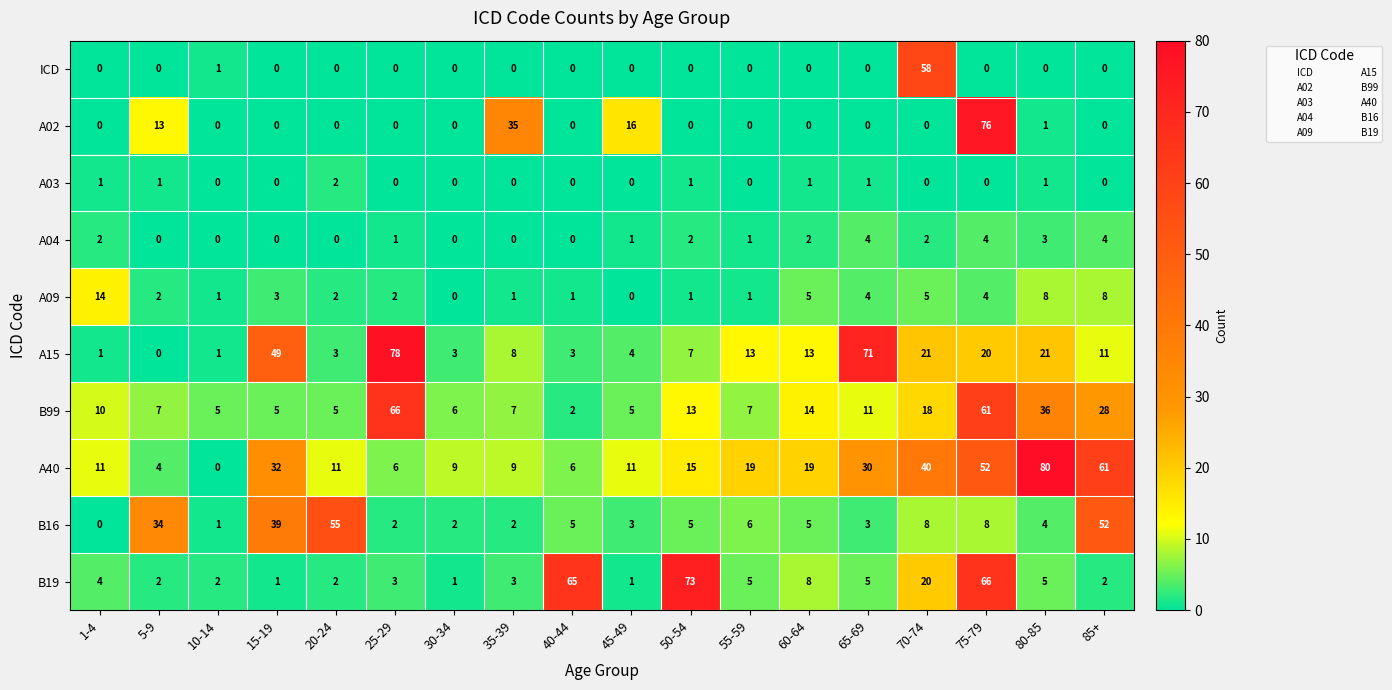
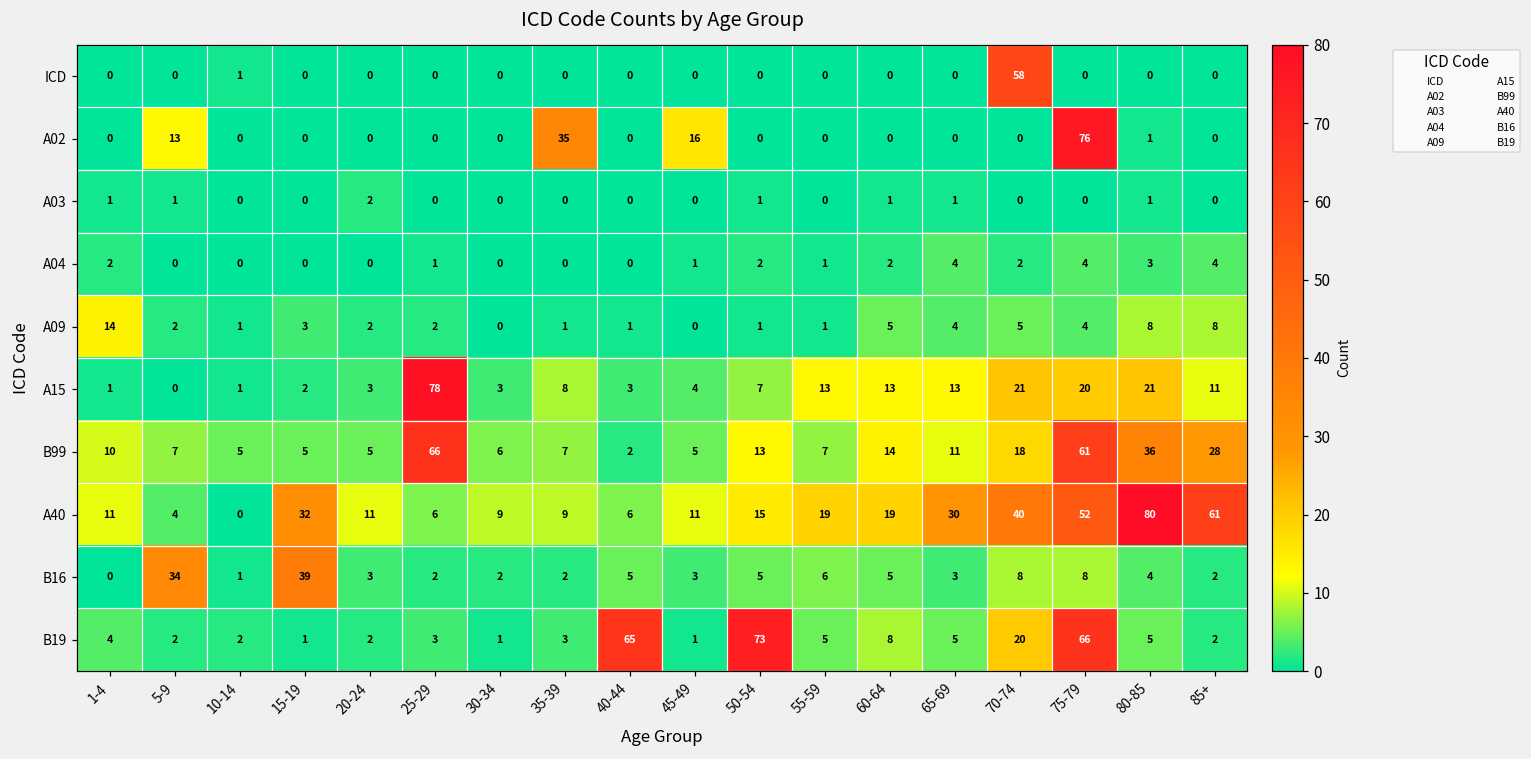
  {
    "ICD": {
      "1-4": 0,
      "5-9": 0,
      "10-14": 1,
      "15-19": 0,
      "20-24": 0,
      "25-29": 0,
      "30-34": 0,
      "35-39": 0,
      "40-44": 0,
      "45-49": 0,
      "50-54": 0,
      "55-59": 0,
      "60-64": 0,
      "65-69": 0,
      "70-74": 58,
      "75-79": 0,
      "80-85": 0,
      "85+": 0
    },
    "A02": {
      "1-4": 0,
      "5-9": 13,
      "10-14": 0,
      "15-19": 0,
      "20-24": 0,
      "25-29": 0,
      "30-34": 0,
      "35-39": 35,
      "40-44": 0,
      "45-49": 16,
      "50-54": 0,
      "55-59": 0,
      "60-64": 0,
      "65-69": 0,
      "70-74": 0,
      "75-79": 76,
      "80-85": 1,
      "85+": 0
    },
    "A03": {
      "1-4": 1,
      "5-9": 1,
      "10-14": 0,
      "15-19": 0,
      "20-24": 2,
      "25-29": 0,
      "30-34": 0,
      "35-39": 0,
      "40-44": 0,
      "45-49": 0,
      "50-54": 1,
      "55-59": 0,
      "60-64": 1,
      "65-69": 1,
      "70-74": 0,
      "75-79": 0,
      "80-85": 1,
      "85+": 0
    },
    "A04": {
      "1-4": 2,
      "5-9": 0,
      "10-14": 0,
      "15-19": 0,
      "20-24": 0,
      "25-29": 1,
      "30-34": 0,
      "35-39": 0,
      "40-44": 0,
      "45-49": 1,
      "50-54": 2,
      "55-59": 1,
      "60-64": 2,
      "65-69": 4,
      "70-74": 2,
      "75-79": 4,
      "80-85": 3,
      "85+": 4
    },
    "A09": {
      "1-4": 14,
      "5-9": 2,
      "10-14": 1,
      "15-19": 3,
      "20-24": 2,
      "25-29": 2,
      "30-34": 0,
      "35-39": 1,
      "40-44": 1,
      "45-49": 0,
      "50-54": 1,
      "55-59": 1,
      "60-64": 5,
      "65-69": 4,
      "70-74": 5,
      "75-79": 4,
      "80-85": 8,
      "85+": 8
    },
    "A15": {
      "1-4": 1,
      "5-9": 0,
      "10-14": 1,
-     "15-19": 49,
+     "15-19": 2,
      "20-24": 3,
      "25-29": 78,
      "30-34": 3,
      "35-39": 8,
      "40-44": 3,
      "45-49": 4,
      "50-54": 7,
      "55-59": 13,
      "60-64": 13,
-     "65-69": 71,
+     "65-69": 13,
      "70-74": 21,
      "75-79": 20,
      "80-85": 21,
      "85+": 11
    },
    "B99": {
      "1-4": 10,
      "5-9": 7,
      "10-14": 5,
      "15-19": 5,
      "20-24": 5,
      "25-29": 66,
      "30-34": 6,
      "35-39": 7,
      "40-44": 2,
      "45-49": 5,
      "50-54": 13,
      "55-59": 7,
      "60-64": 14,
      "65-69": 11,
      "70-74": 18,
      "75-79": 61,
      "80-85": 36,
      "85+": 28
    },
    "A40": {
      "1-4": 11,
      "5-9": 4,
      "10-14": 0,
      "15-19": 32,
      "20-24": 11,
      "25-29": 6,
      "30-34": 9,
      "35-39": 9,
      "40-44": 6,
      "45-49": 11,
      "50-54": 15,
      "55-59": 19,
      "60-64": 19,
      "65-69": 30,
      "70-74": 40,
      "75-79": 52,
      "80-85": 80,
      "85+": 61
    },
    "B16": {
      "1-4": 0,
      "5-9": 34,
      "10-14": 1,
      "15-19": 39,
-     "20-24": 55,
+     "20-24": 3,
      "25-29": 2,
      "30-34": 2,
      "35-39": 2,
      "40-44": 5,
      "45-49": 3,
      "50-54": 5,
      "55-59": 6,
      "60-64": 5,
      "65-69": 3,
      "70-74": 8,
      "75-79": 8,
      "80-85": 4,
-     "85+": 52
+     "85+": 2
    },
    "B19": {
      "1-4": 4,
      "5-9": 2,
      "10-14": 2,
      "15-19": 1,
      "20-24": 2,
      "25-29": 3,
      "30-34": 1,
      "35-39": 3,
      "40-44": 65,
      "45-49": 1,
      "50-54": 73,
      "55-59": 5,
      "60-64": 8,
      "65-69": 5,
      "70-74": 20,
      "75-79": 66,
      "80-85": 5,
      "85+": 2
    }
  }
